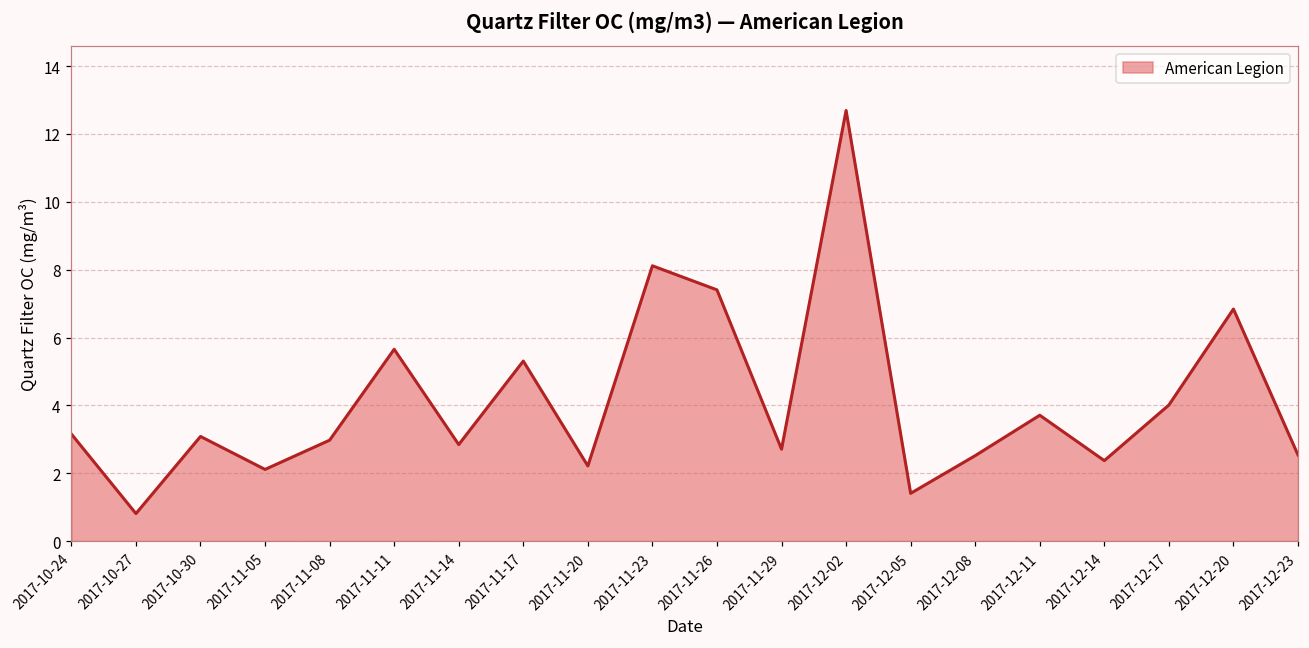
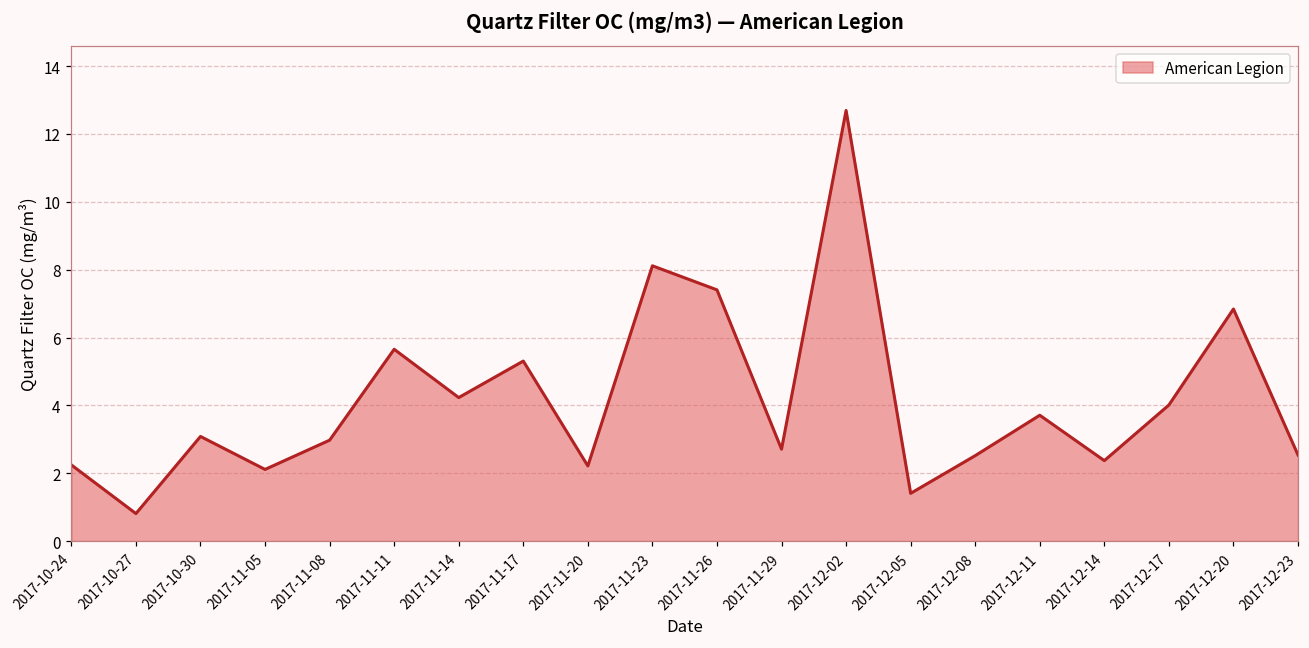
  {
-   "2017-10-24": 3.2,
+   "2017-10-24": 2.2,
    "2017-10-27": 0.8,
    "2017-10-30": 3.1,
    "2017-11-05": 2.1,
    "2017-11-08": 3.0,
    "2017-11-11": 5.7,
-   "2017-11-14": 2.8,
+   "2017-11-14": 4.2,
    "2017-11-17": 5.3,
    "2017-11-20": 2.2,
    "2017-11-23": 8.1,
    "2017-11-26": 7.4,
    "2017-11-29": 2.7,
    "2017-12-02": 12.7,
    "2017-12-05": 1.4,
    "2017-12-08": 2.5,
    "2017-12-11": 3.7,
    "2017-12-14": 2.4,
    "2017-12-17": 4.0,
    "2017-12-20": 6.8,
    "2017-12-23": 2.5
  }
